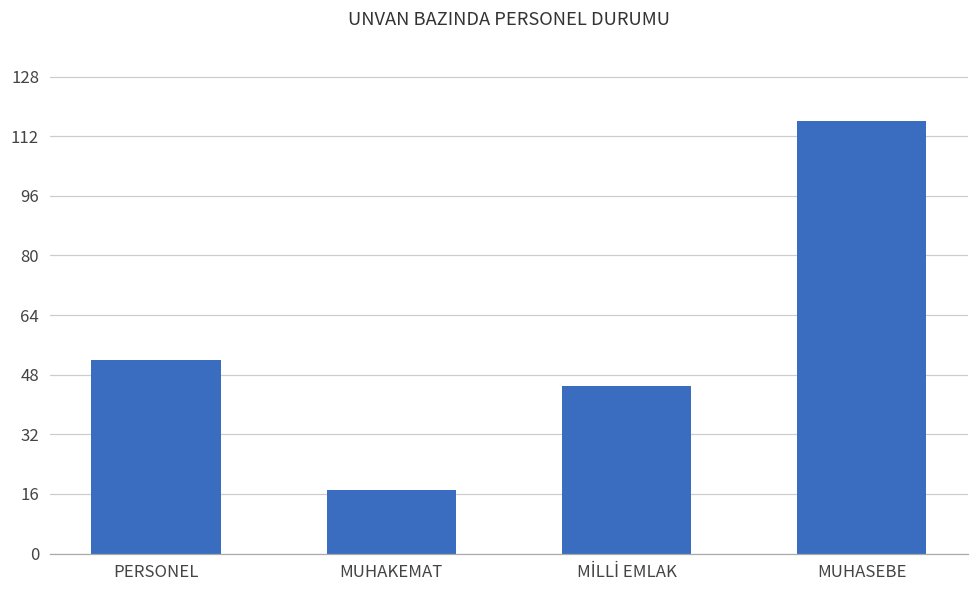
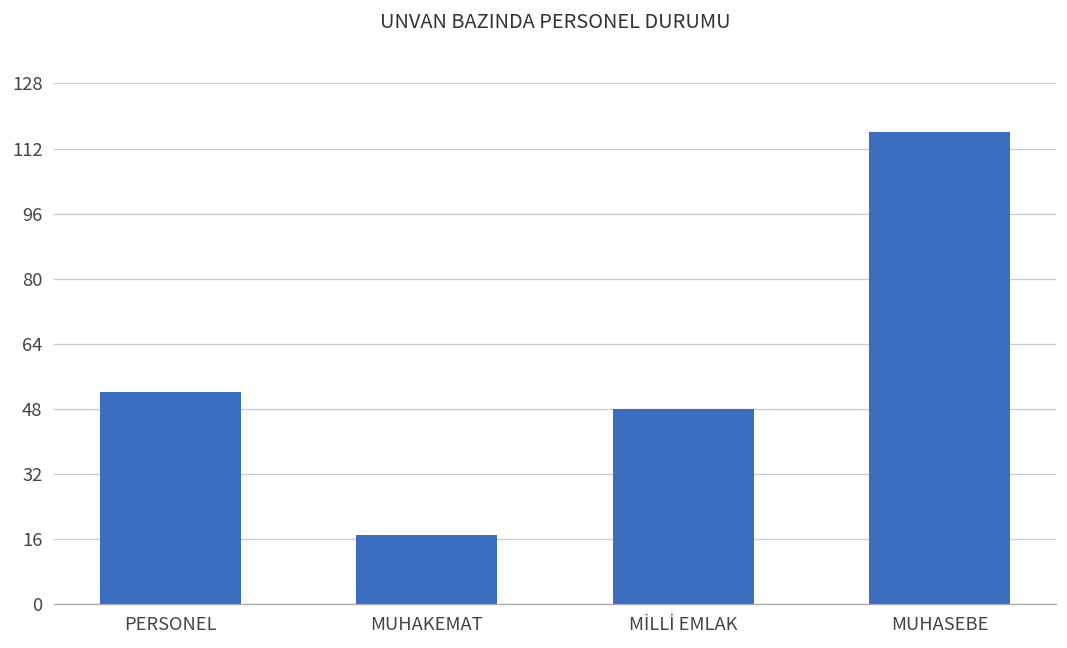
  {
    "PERSONEL": 52,
    "MUHAKEMAT": 17,
-   "MİLLİ EMLAK": 45,
+   "MİLLİ EMLAK": 48,
    "MUHASEBE": 116
  }
